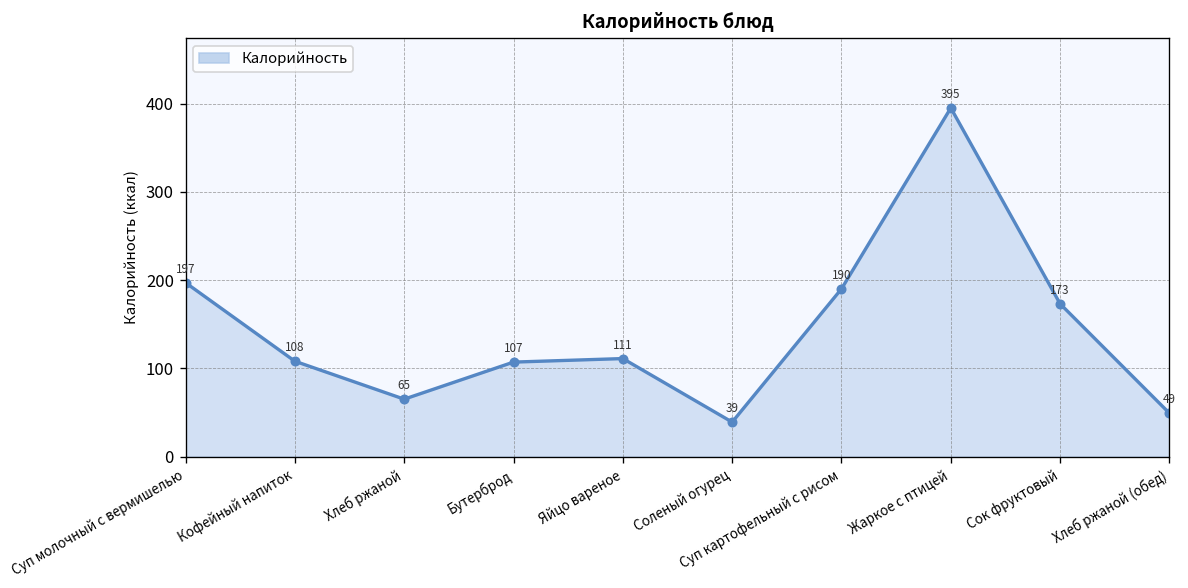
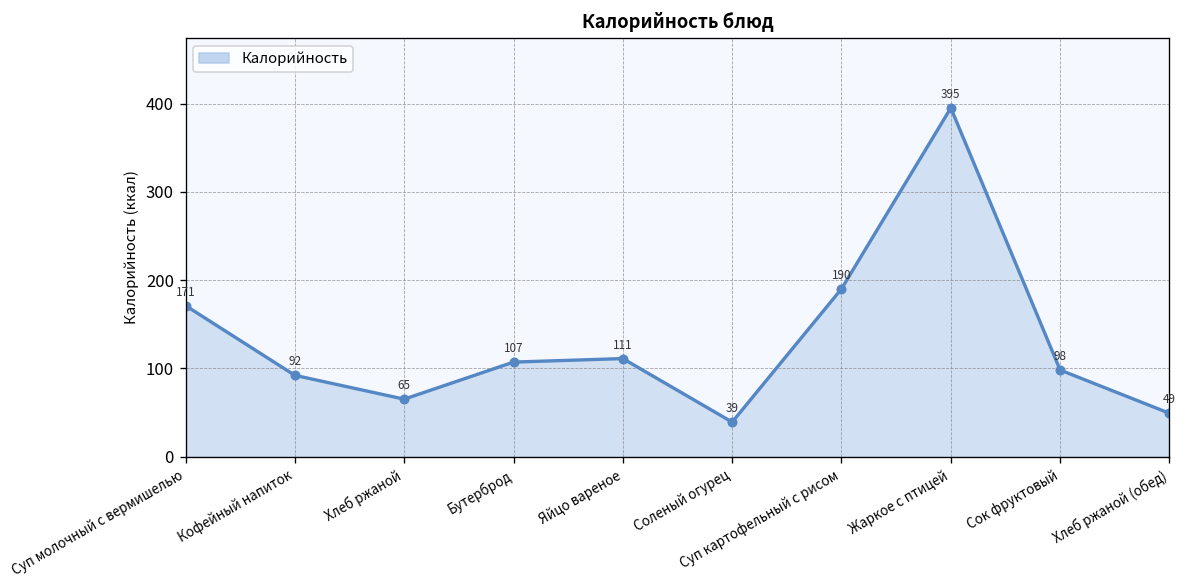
  {
-   "Суп молочный с вермишелью": 197,
-   "Кофейный напиток": 108,
+   "Суп молочный с вермишелью": 171,
+   "Кофейный напиток": 92,
    "Хлеб ржаной": 65,
    "Бутерброд": 107,
    "Яйцо вареное": 111,
    "Соленый огурец": 39,
    "Суп картофельный с рисом": 190,
    "Жаркое с птицей": 395,
-   "Сок фруктовый": 173,
+   "Сок фруктовый": 98,
    "Хлеб ржаной (обед)": 49
  }
